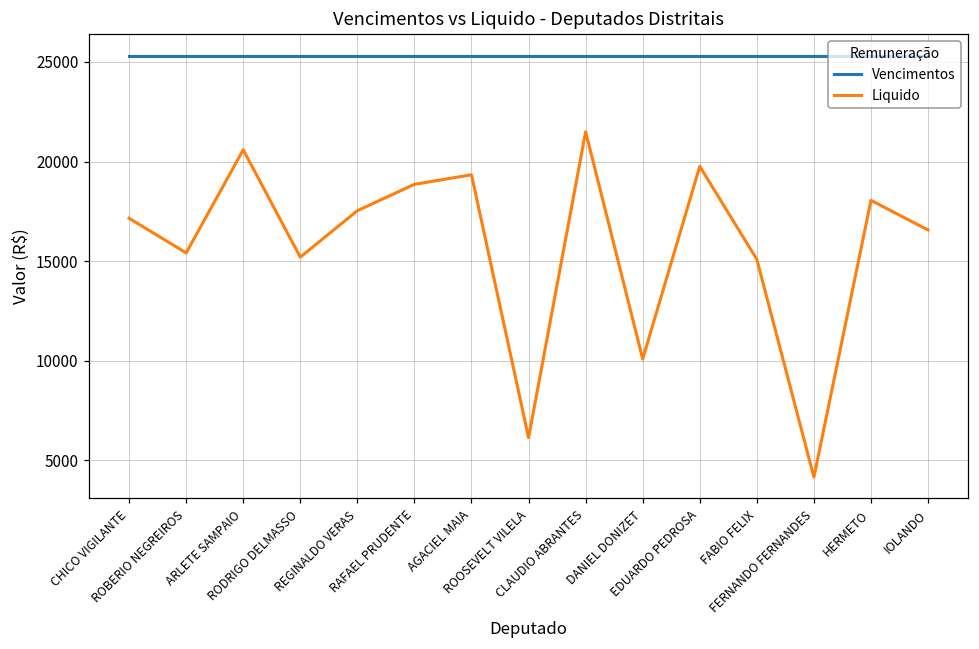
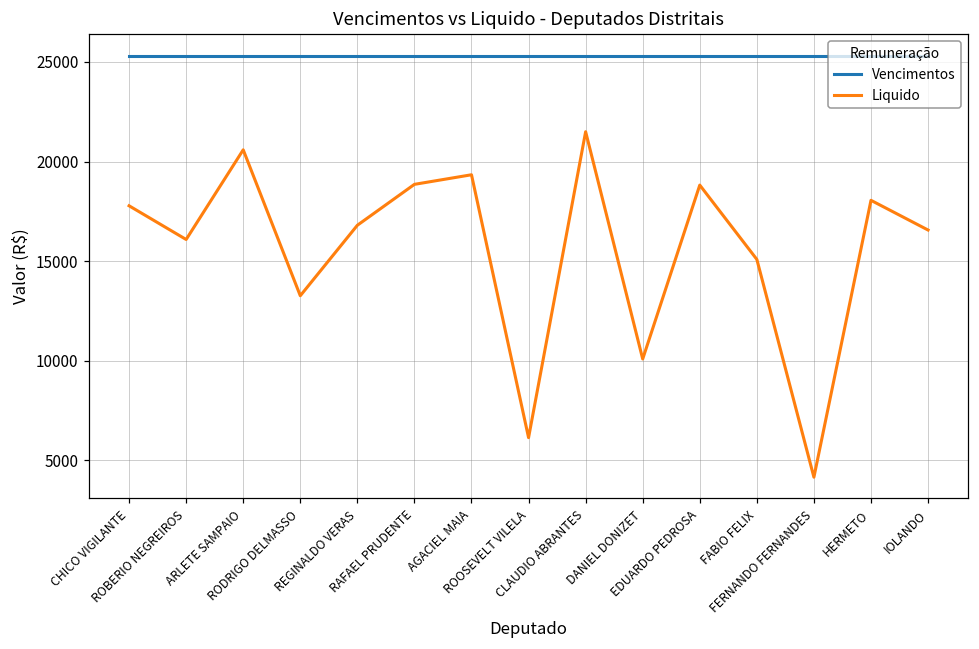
  {
    "Vencimentos": {
      "CHICO VIGILANTE": 25300,
      "ROBERIO NEGREIROS": 25300,
      "ARLETE SAMPAIO": 25300,
      "RODRIGO DELMASSO": 25300,
      "REGINALDO VERAS": 25300,
      "RAFAEL PRUDENTE": 25300,
      "AGACIEL MAIA": 25300,
      "ROOSEVELT VILELA": 25300,
      "CLAUDIO ABRANTES": 25300,
      "DANIEL DONIZET": 25300,
      "EDUARDO PEDROSA": 25300,
      "FABIO FELIX": 25300,
      "FERNANDO FERNANDES": 25300
    },
    "Liquido": {
-     "CHICO VIGILANTE": 17200,
-     "ROBERIO NEGREIROS": 15400,
+     "CHICO VIGILANTE": 17800,
+     "ROBERIO NEGREIROS": 16100,
      "ARLETE SAMPAIO": 20600,
-     "RODRIGO DELMASSO": 15200,
-     "REGINALDO VERAS": 17500,
+     "RODRIGO DELMASSO": 13300,
+     "REGINALDO VERAS": 16800,
      "RAFAEL PRUDENTE": 18900,
      "AGACIEL MAIA": 19300,
      "ROOSEVELT VILELA": 6100,
      "CLAUDIO ABRANTES": 21500,
      "DANIEL DONIZET": 10100,
-     "EDUARDO PEDROSA": 19800,
+     "EDUARDO PEDROSA": 18800,
      "FABIO FELIX": 15100,
      "FERNANDO FERNANDES": 4200,
      "HERMETO": 18100,
      "IOLANDO": 16600
    }
  }
